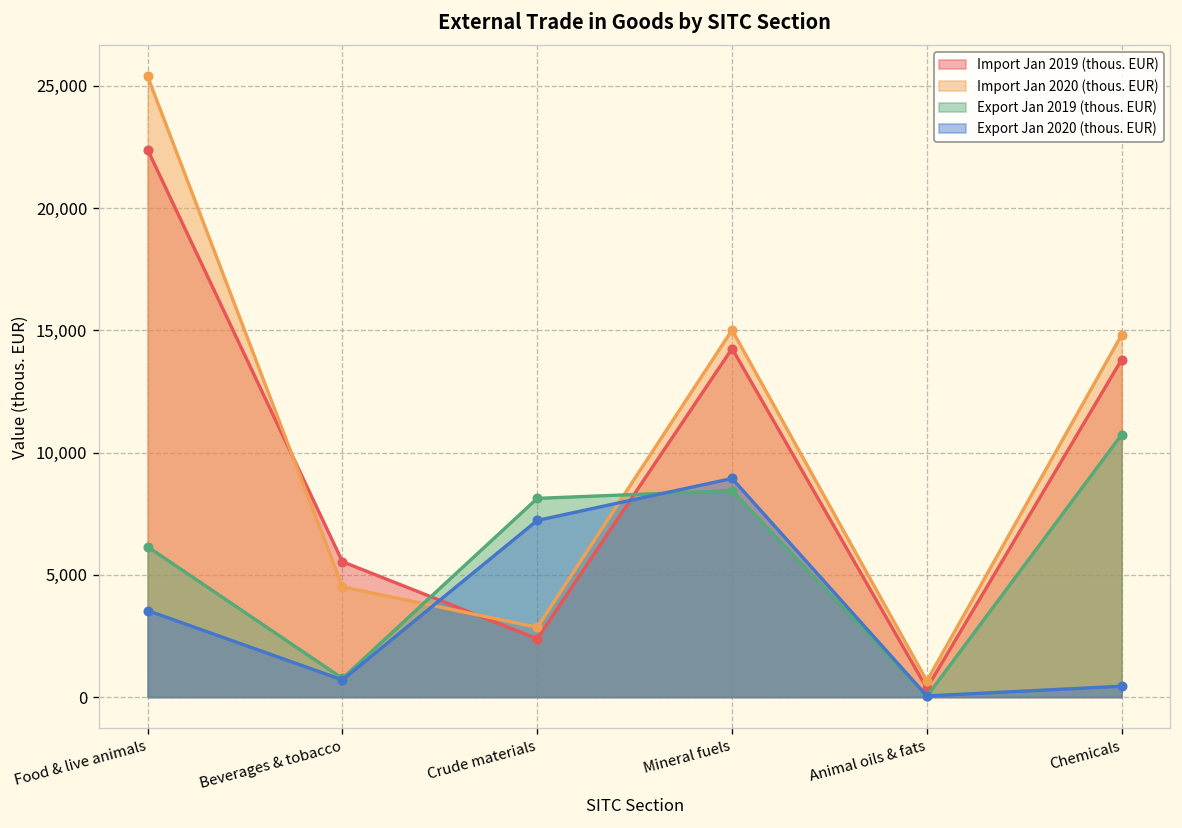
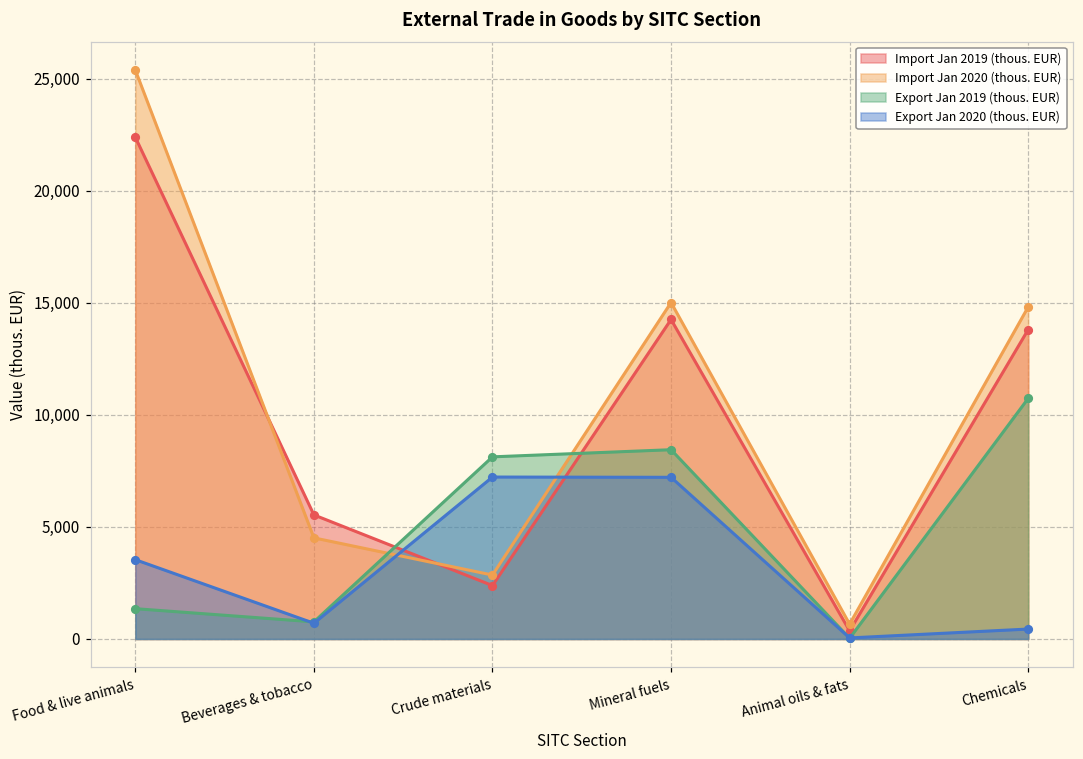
  {
    "Export Jan 2019 (thous. EUR)": {
-     "Food & live animals": "6,100",
+     "Food & live animals": "1,400",
      "Crude materials": "8,100",
      "Mineral fuels": "8,400",
      "Chemicals": "10,700"
    },
    "Export Jan 2020 (thous. EUR)": {
      "Food & live animals": "3,500",
      "Crude materials": "7,200",
-     "Mineral fuels": "8,900",
+     "Mineral fuels": "7,200",
      "Chemicals": "400"
    }
  }
